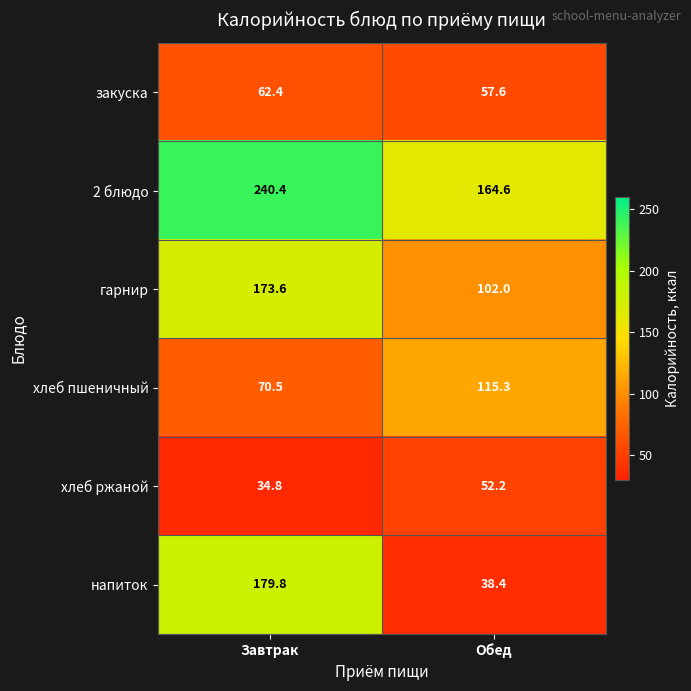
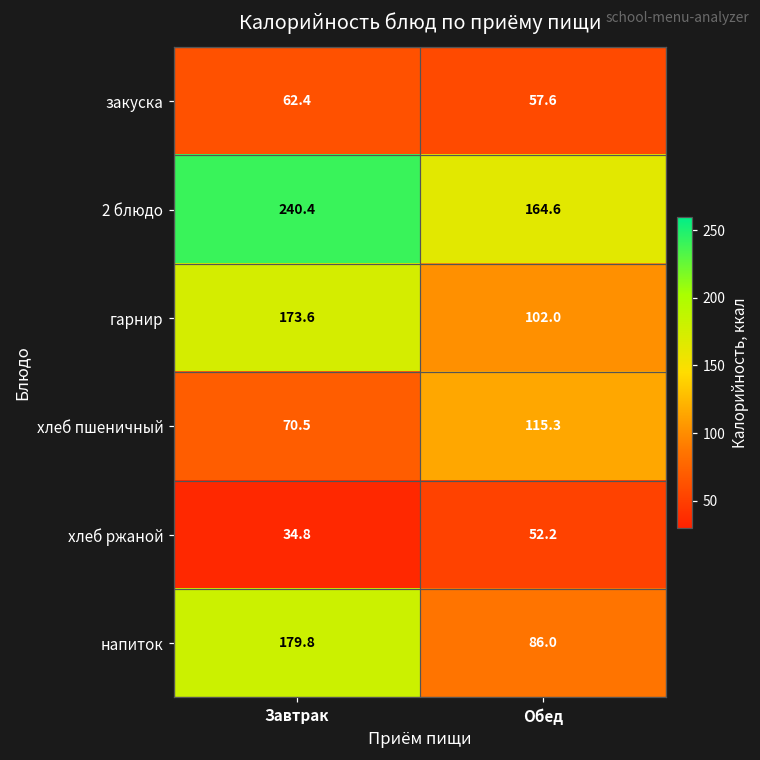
  {
    "закуска": {
      "Завтрак": 62.4,
      "Обед": 57.6
    },
    "2 блюдо": {
      "Завтрак": 240.4,
      "Обед": 164.6
    },
    "гарнир": {
      "Завтрак": 173.6,
      "Обед": 102.0
    },
    "хлеб пшеничный": {
      "Завтрак": 70.5,
      "Обед": 115.3
    },
    "хлеб ржаной": {
      "Завтрак": 34.8,
      "Обед": 52.2
    },
    "напиток": {
      "Завтрак": 179.8,
-     "Обед": 38.4
+     "Обед": 86.0
    }
  }
